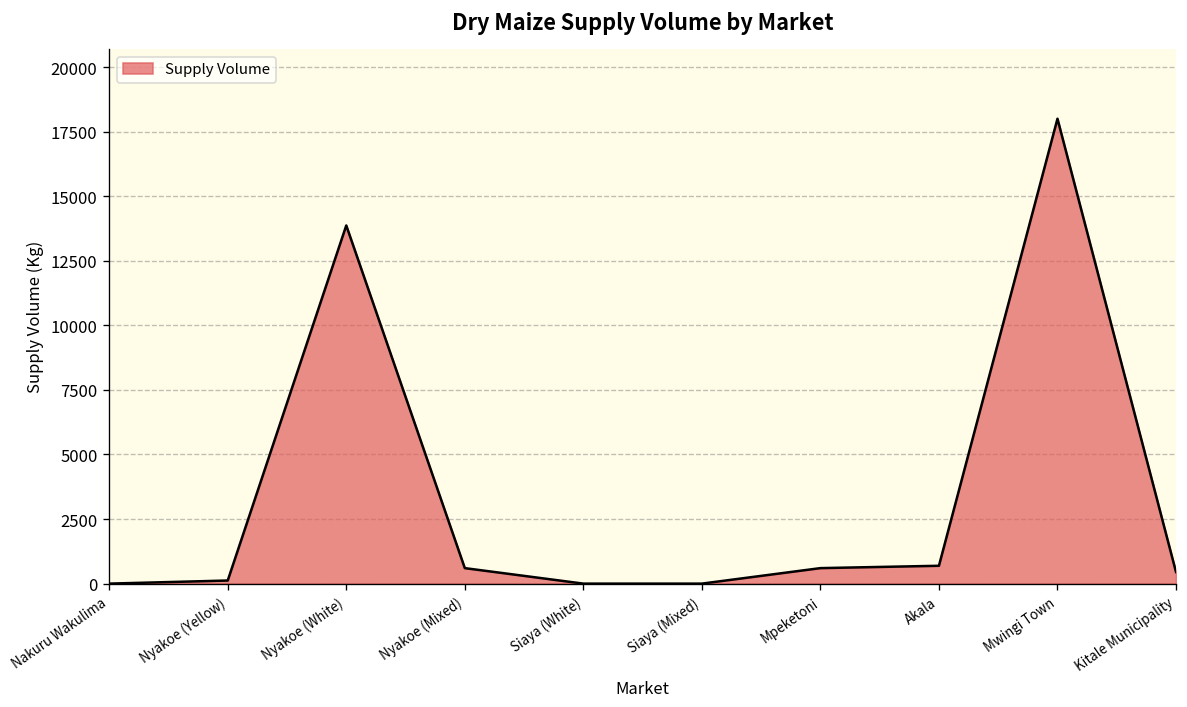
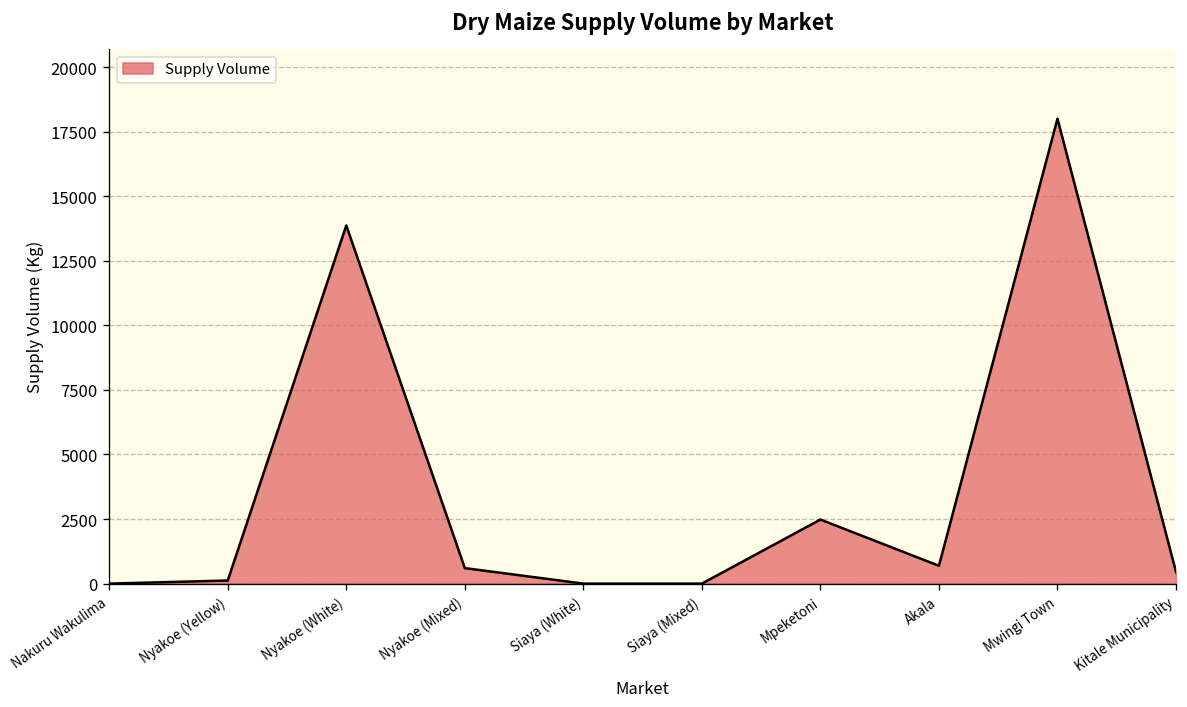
  {
    "Nakuru Wakulima": 0,
    "Nyakoe (Yellow)": 100,
    "Nyakoe (White)": 13900,
    "Nyakoe (Mixed)": 600,
    "Siaya (White)": 0,
    "Siaya (Mixed)": 0,
-   "Mpeketoni": 600,
+   "Mpeketoni": 2500,
    "Akala": 700,
    "Mwingi Town": 18000,
    "Kitale Municipality": 500
  }
